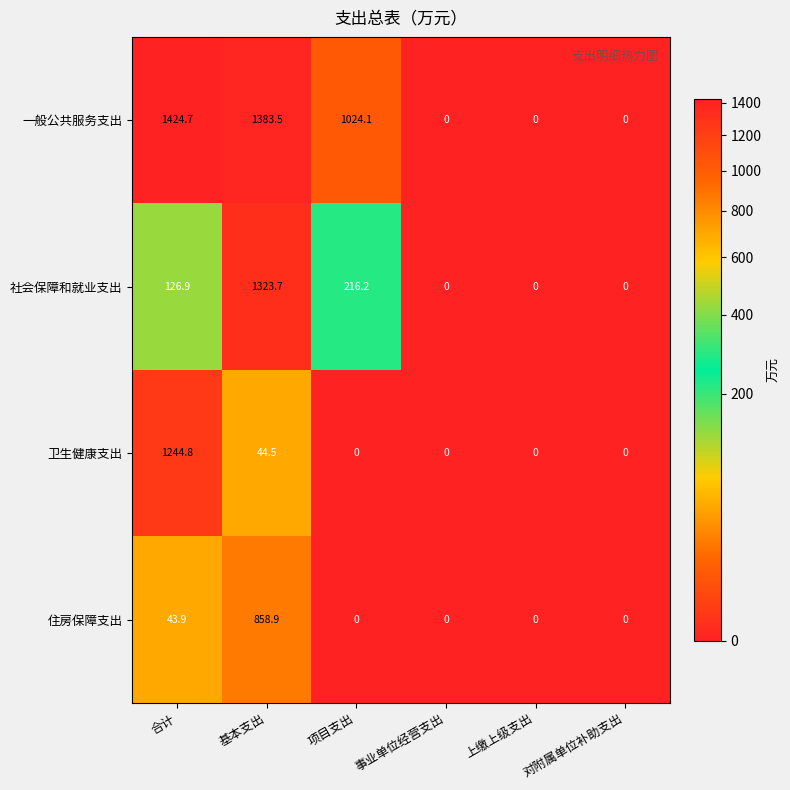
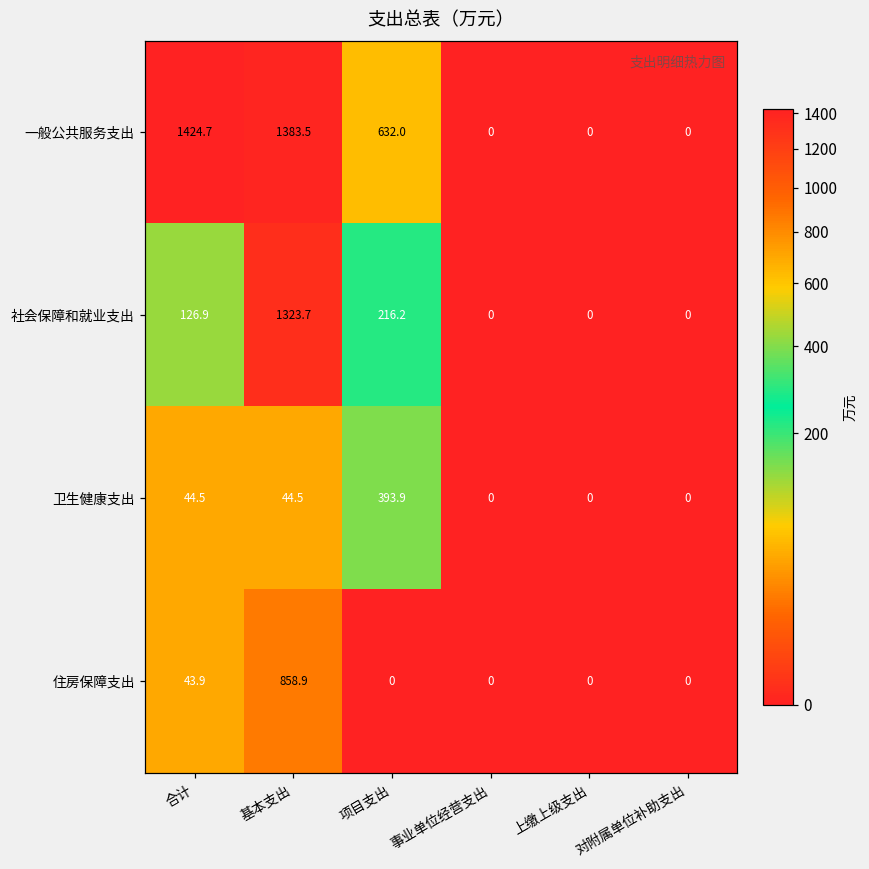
  {
    "一般公共服务支出": {
      "合计": 1424.7,
      "基本支出": 1383.5,
-     "项目支出": 1024.1,
+     "项目支出": 632.0,
      "事业单位经营支出": 0,
      "上缴上级支出": 0
    },
    "社会保障和就业支出": {
      "合计": 126.9,
      "基本支出": 1323.7,
      "项目支出": 216.2,
      "事业单位经营支出": 0,
      "上缴上级支出": 0,
      "对附属单位补助支出": 0
    },
    "卫生健康支出": {
-     "合计": 1244.8,
+     "合计": 44.5,
      "基本支出": 44.5,
-     "项目支出": 0,
+     "项目支出": 393.9,
      "事业单位经营支出": 0,
      "上缴上级支出": 0,
      "对附属单位补助支出": 0
    },
    "住房保障支出": {
      "合计": 43.9,
      "基本支出": 858.9,
      "项目支出": 0,
      "事业单位经营支出": 0,
      "上缴上级支出": 0,
      "对附属单位补助支出": 0
    }
  }
